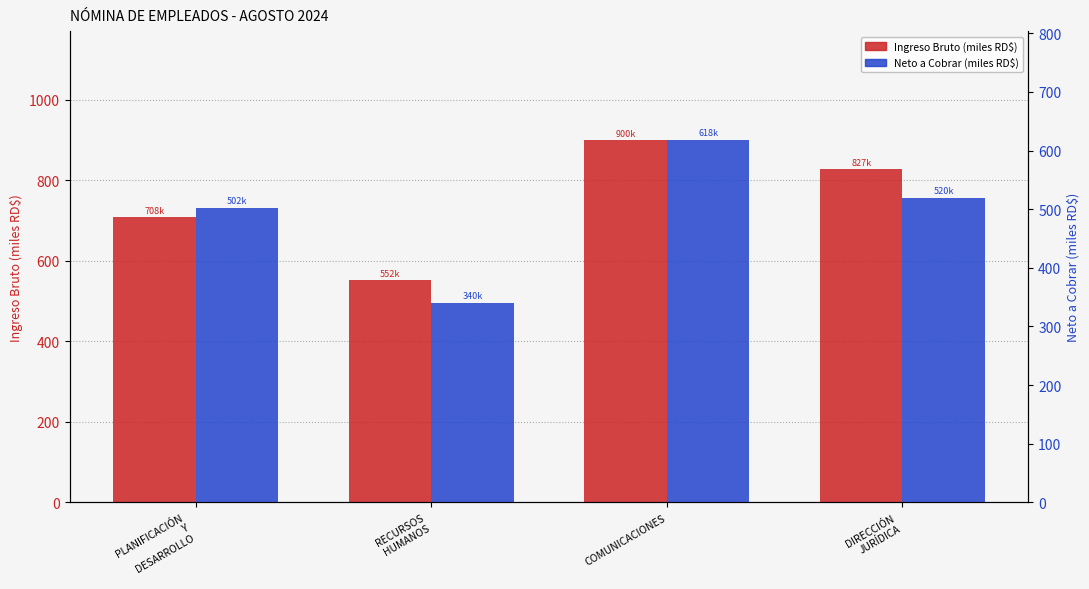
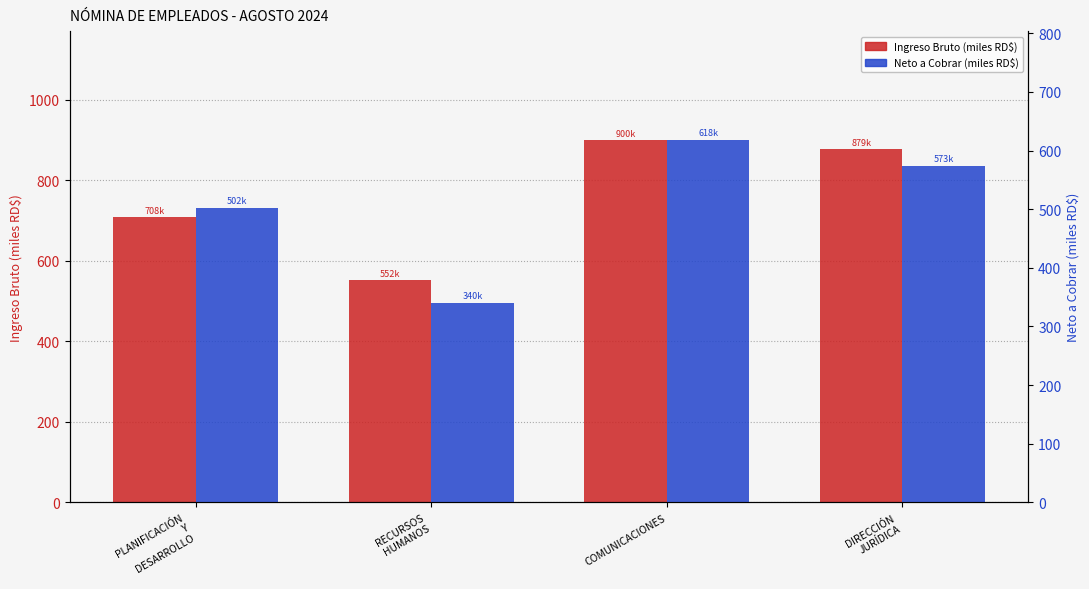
  {
    "Ingreso Bruto (miles RD$)": {
      "PLANIFICACIÓN Y DESARROLLO": "708k",
      "RECURSOS HUMANOS": "552k",
      "COMUNICACIONES": "900k",
-     "DIRECCIÓN JURÍDICA": "827k"
+     "DIRECCIÓN JURÍDICA": "879k"
    },
    "Neto a Cobrar (miles RD$)": {
      "PLANIFICACIÓN Y DESARROLLO": "502k",
      "RECURSOS HUMANOS": "340k",
      "COMUNICACIONES": "618k",
-     "DIRECCIÓN JURÍDICA": "520k"
+     "DIRECCIÓN JURÍDICA": "573k"
    }
  }
